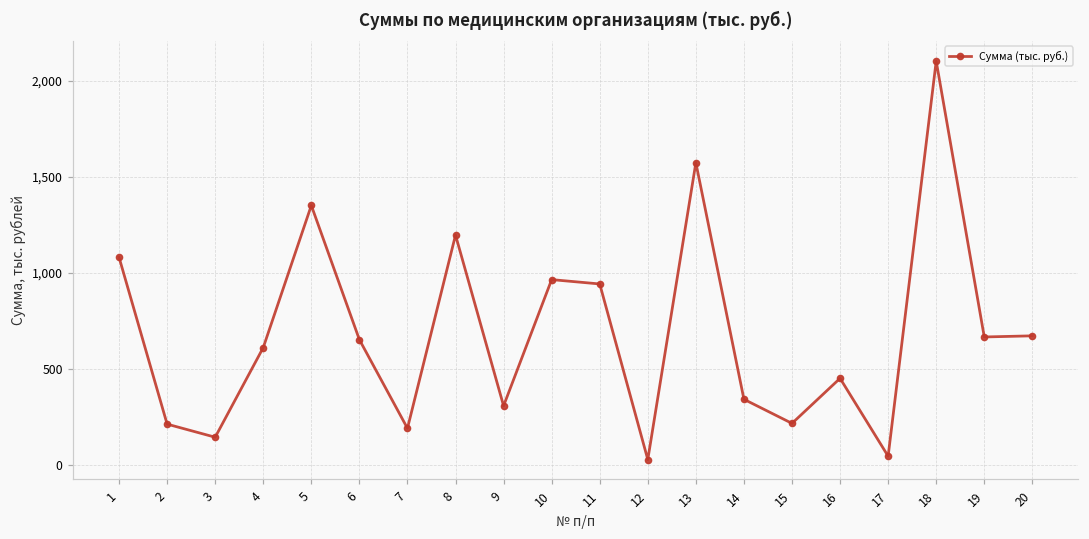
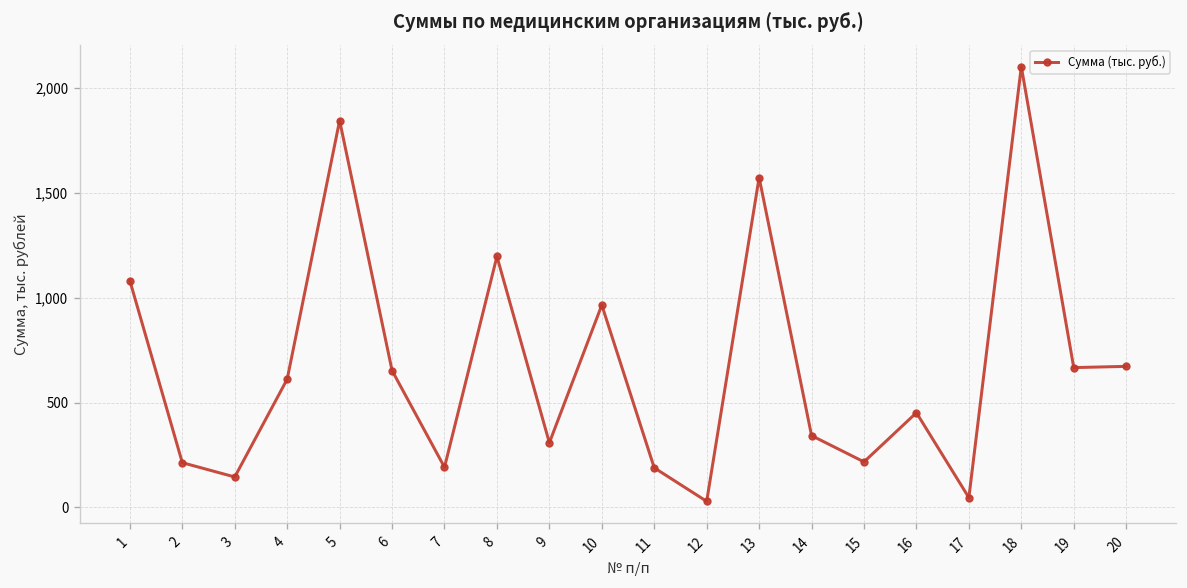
  {
    "1": "1,080",
    "2": "210",
    "3": "150",
    "4": "610",
-   "5": "1,350",
+   "5": "1,840",
    "6": "650",
    "7": "190",
    "8": "1,200",
    "9": "310",
    "10": "960",
-   "11": "940",
+   "11": "190",
    "12": "30",
    "13": "1,570",
    "14": "340",
    "15": "220",
    "16": "450",
    "17": "50",
    "18": "2,100",
    "19": "670",
    "20": "670"
  }
